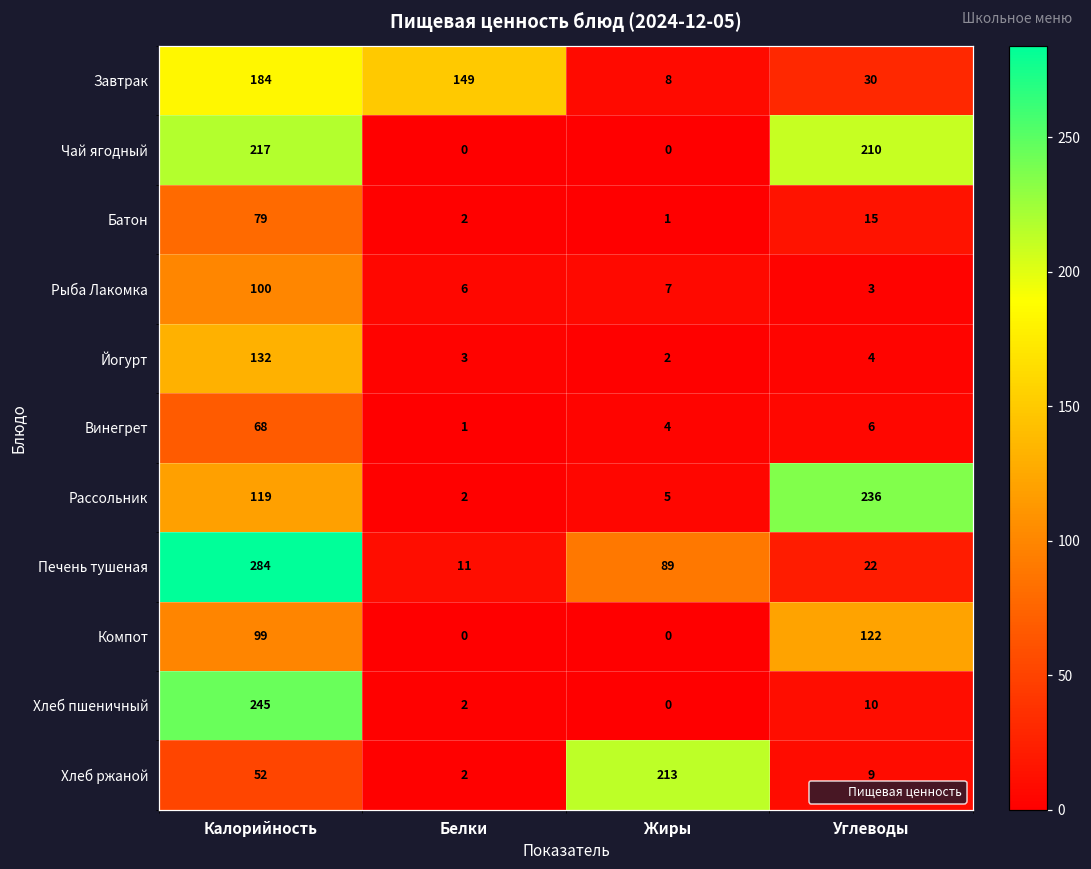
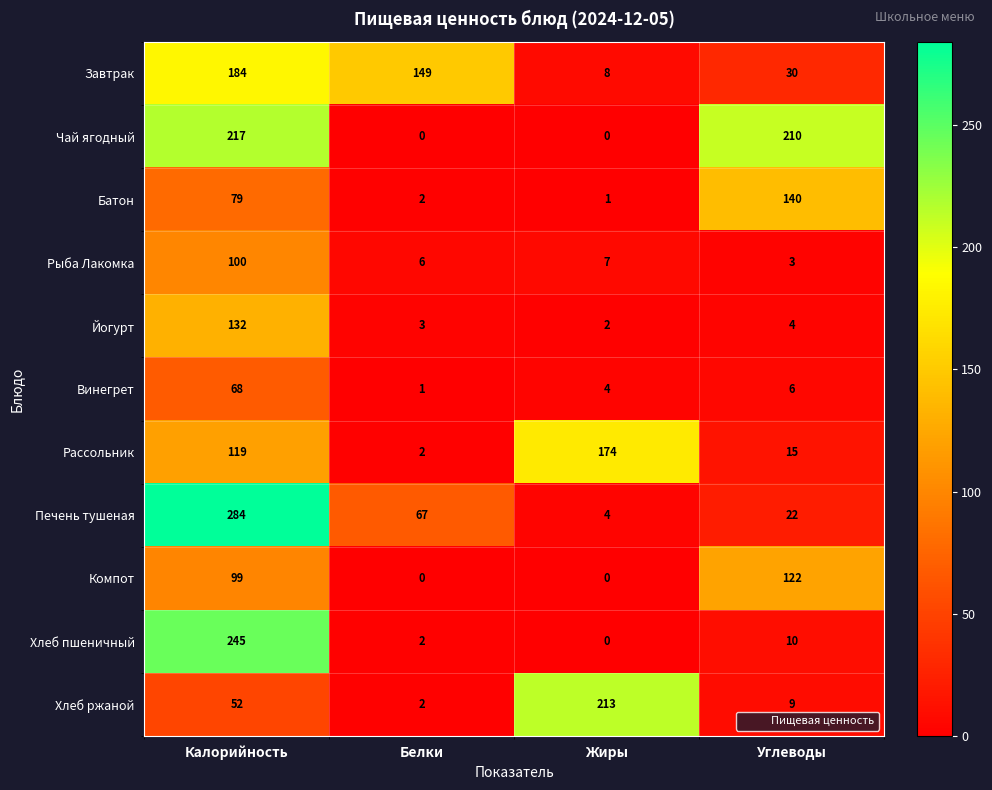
  {
    "Завтрак": {
      "Калорийность": 184,
      "Белки": 149,
      "Жиры": 8,
      "Углеводы": 30
    },
    "Чай ягодный": {
      "Калорийность": 217,
      "Белки": 0,
      "Жиры": 0,
      "Углеводы": 210
    },
    "Батон": {
      "Калорийность": 79,
      "Белки": 2,
      "Жиры": 1,
-     "Углеводы": 15
+     "Углеводы": 140
    },
    "Рыба Лакомка": {
      "Калорийность": 100,
      "Белки": 6,
      "Жиры": 7,
      "Углеводы": 3
    },
    "Йогурт": {
      "Калорийность": 132,
      "Белки": 3,
      "Жиры": 2,
      "Углеводы": 4
    },
    "Винегрет": {
      "Калорийность": 68,
      "Белки": 1,
      "Жиры": 4,
      "Углеводы": 6
    },
    "Рассольник": {
      "Калорийность": 119,
      "Белки": 2,
-     "Жиры": 5,
-     "Углеводы": 236
+     "Жиры": 174,
+     "Углеводы": 15
    },
    "Печень тушеная": {
      "Калорийность": 284,
-     "Белки": 11,
-     "Жиры": 89,
+     "Белки": 67,
+     "Жиры": 4,
      "Углеводы": 22
    },
    "Компот": {
      "Калорийность": 99,
      "Белки": 0,
      "Жиры": 0,
      "Углеводы": 122
    },
    "Хлеб пшеничный": {
      "Калорийность": 245,
      "Белки": 2,
      "Жиры": 0,
      "Углеводы": 10
    },
    "Хлеб ржаной": {
      "Калорийность": 52,
      "Белки": 2,
      "Жиры": 213,
      "Углеводы": 9
    }
  }
